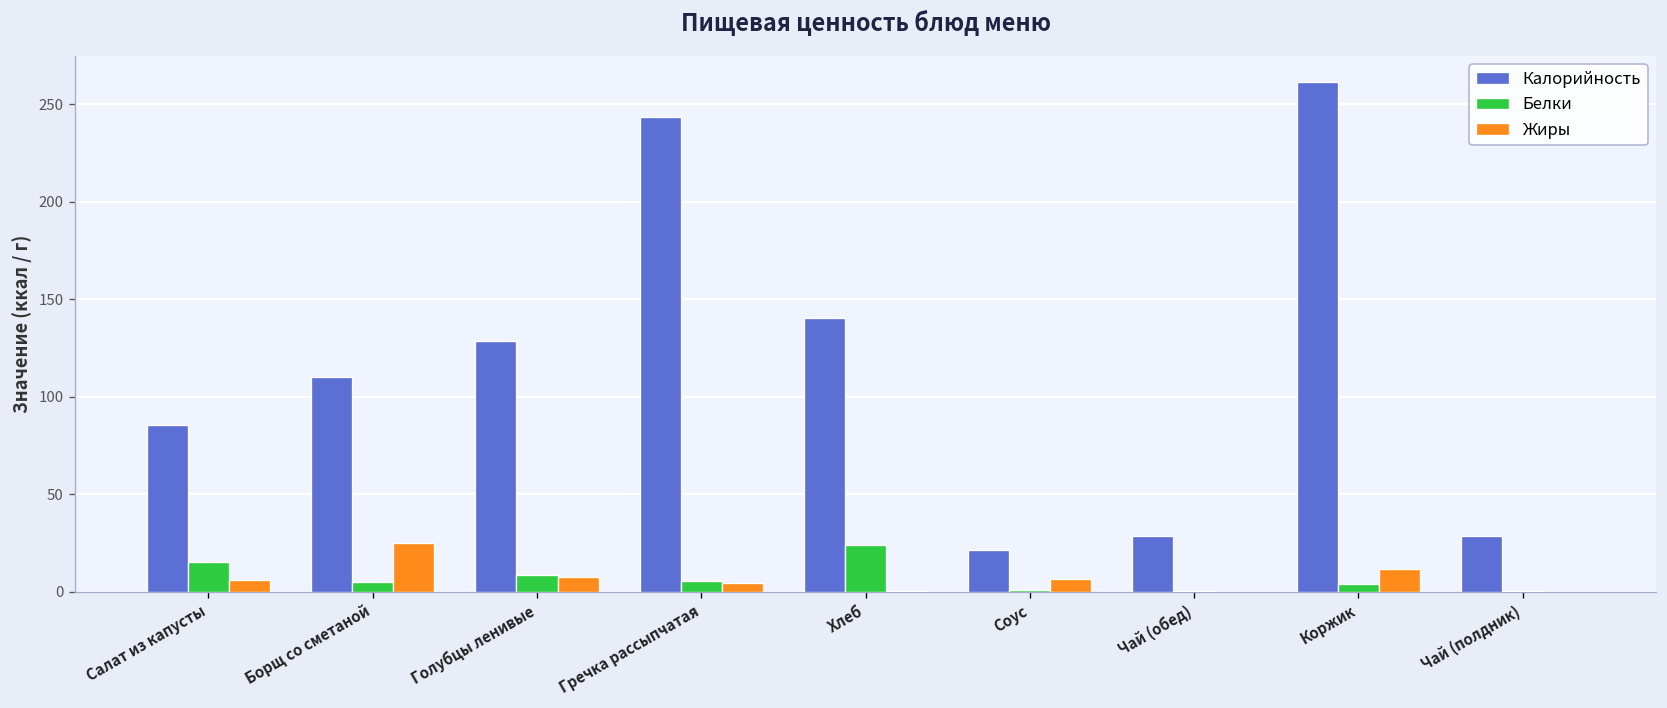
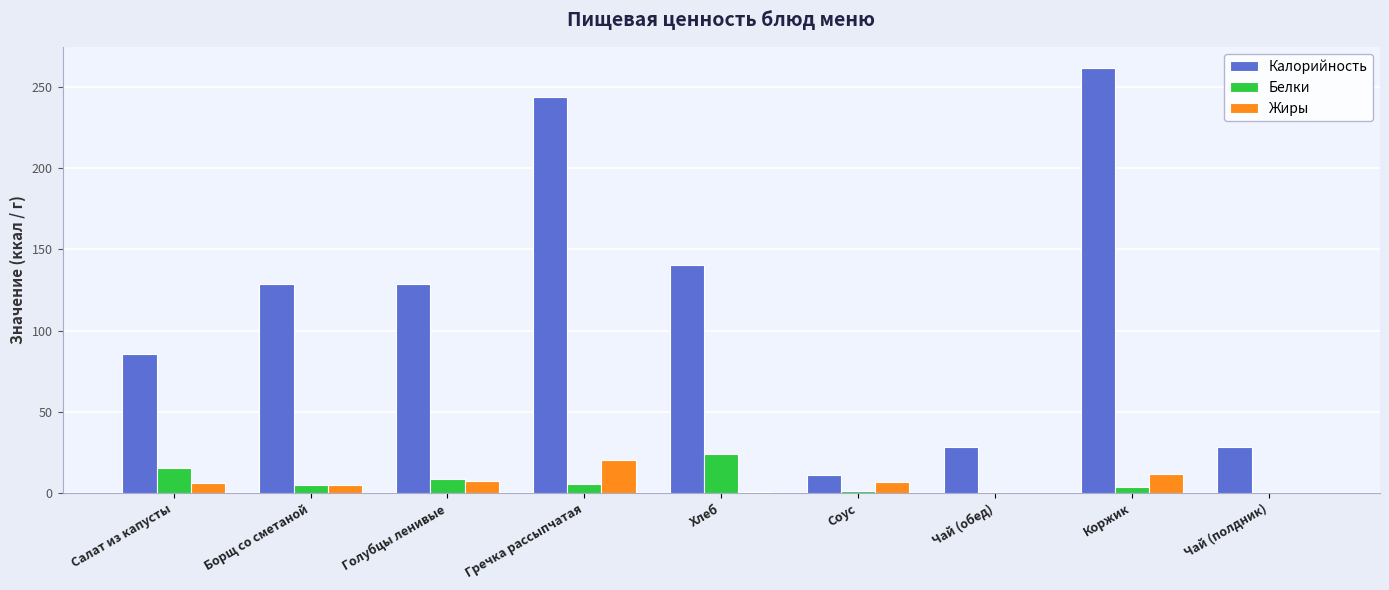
  {
    "Калорийность": {
      "Салат из капусты": 86,
-     "Борщ со сметаной": 110,
+     "Борщ со сметаной": 128,
      "Голубцы ленивые": 128,
      "Гречка рассыпчатая": 244,
      "Хлеб": 141,
-     "Соус": 21,
+     "Соус": 11,
      "Чай (обед)": 28,
      "Коржик": 262,
      "Чай (полдник)": 28
    },
    "Белки": {
      "Салат из капусты": 15,
      "Борщ со сметаной": 5,
      "Голубцы ленивые": 8,
      "Гречка рассыпчатая": 6,
      "Хлеб": 24,
      "Коржик": 4
    },
    "Жиры": {
      "Салат из капусты": 6,
-     "Борщ со сметаной": 25,
+     "Борщ со сметаной": 5,
      "Голубцы ленивые": 8,
-     "Гречка рассыпчатая": 4,
+     "Гречка рассыпчатая": 20,
      "Соус": 7,
      "Чай (обед)": 0,
      "Коржик": 12,
      "Чай (полдник)": 0
    }
  }
